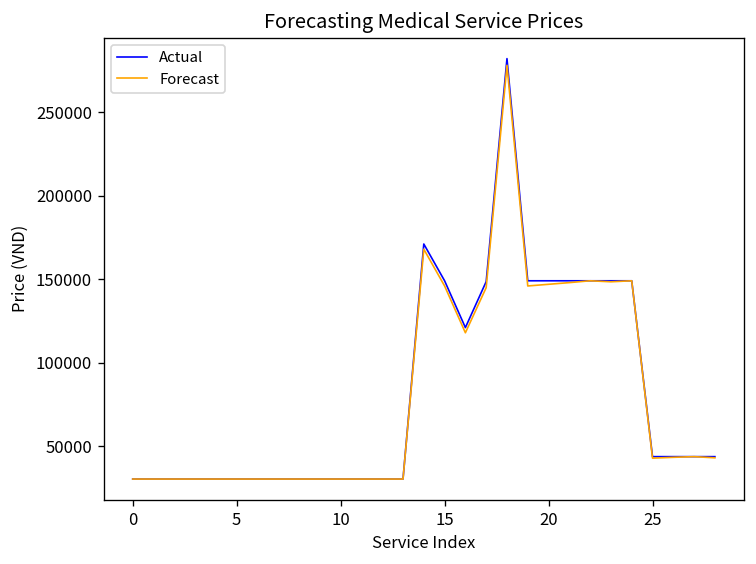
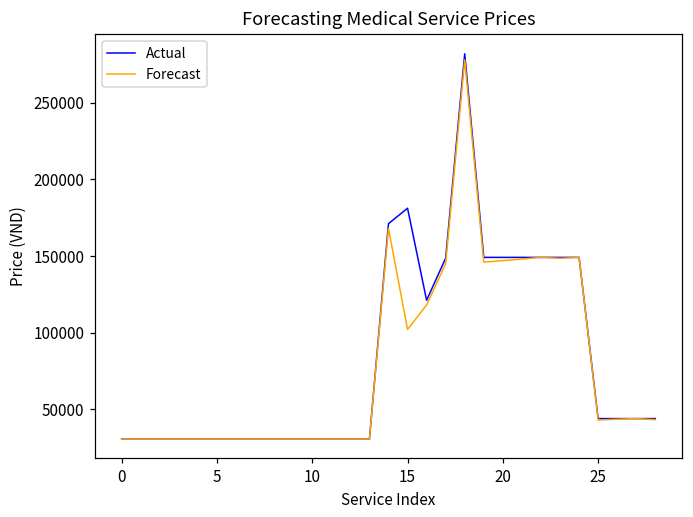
  {
    "Actual": {
-     "15": 149000,
+     "15": 181000,
      "20": 149000
    },
    "Forecast": {
-     "15": 146000,
+     "15": 102000,
      "20": 147000
    }
  }
